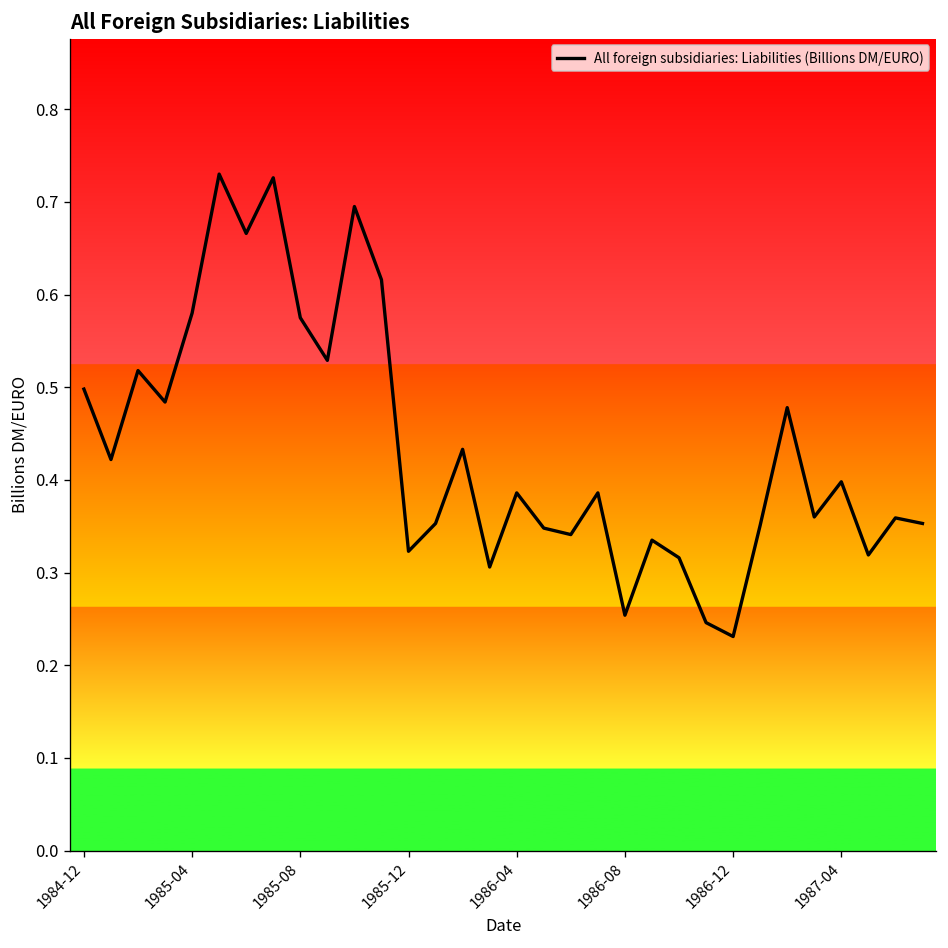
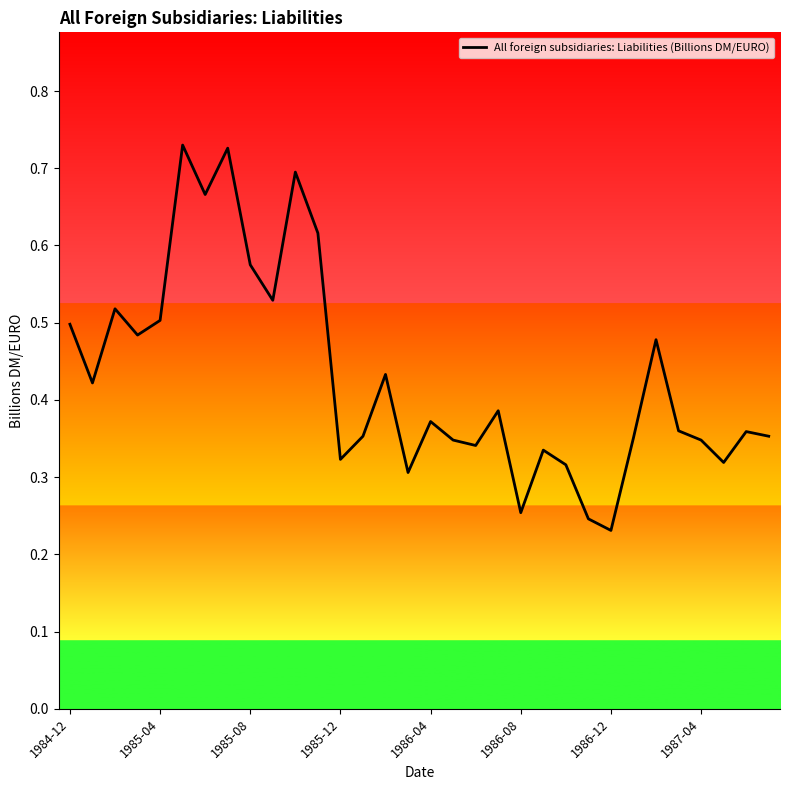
  {
    "1984-12": 0.50,
-   "1985-04": 0.58,
+   "1985-04": 0.50,
    "1985-08": 0.58,
    "1985-12": 0.32,
-   "1986-04": 0.39,
+   "1986-04": 0.37,
    "1986-08": 0.25,
    "1986-12": 0.23,
-   "1987-04": 0.40
+   "1987-04": 0.35
  }
